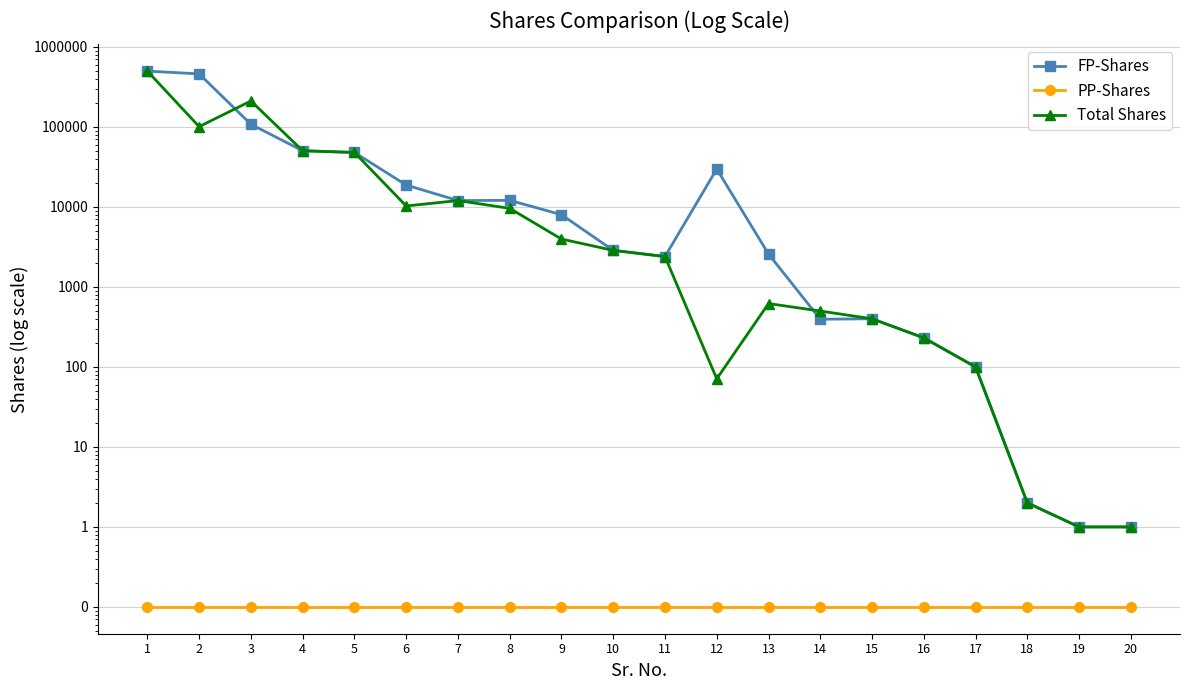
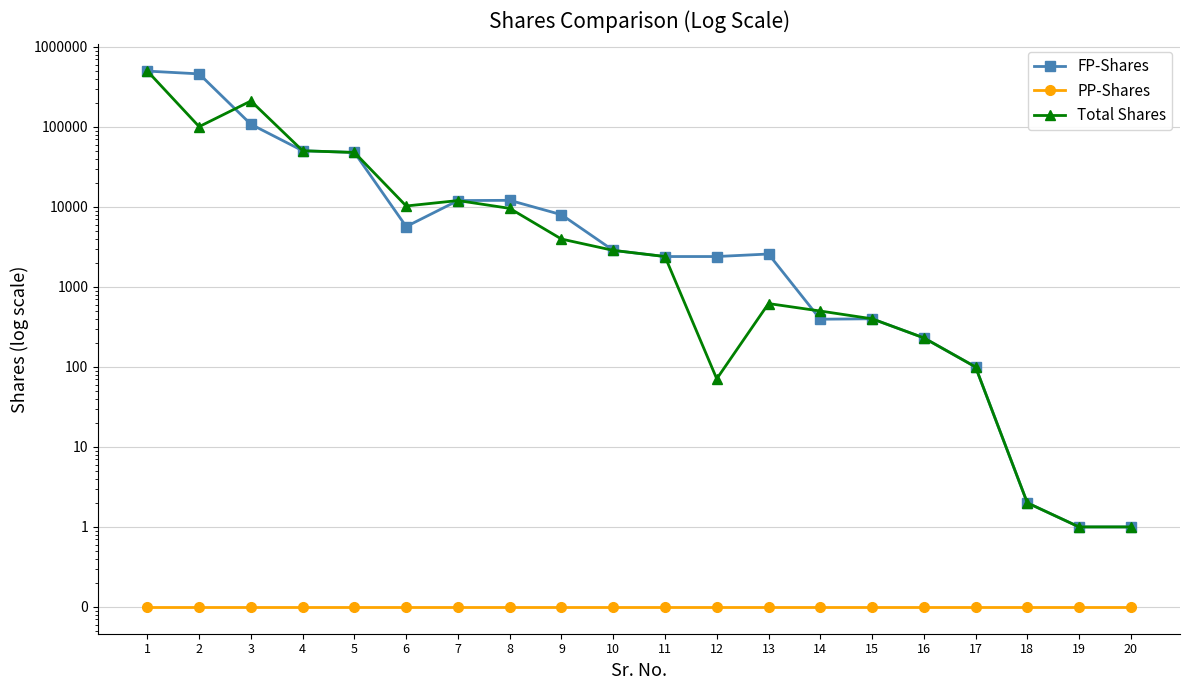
  {
    "FP-Shares": {
      "2": 500000,
      "3": 110000,
-     "6": 19000,
+     "6": 6000,
      "8": 12000,
      "9": 8000,
-     "12": 30000,
+     "12": 2400,
      "13": 2600,
      "14": 400
    },
    "PP-Shares": {
      "1": 0.10,
      "2": 0.10,
      "3": 0.10,
      "4": 0.10,
      "5": 0.10,
      "6": 0.10,
      "7": 0.10,
      "8": 0.10,
      "9": 0.10,
      "10": 0.10,
      "11": 0.10,
      "12": 0.10,
      "13": 0.10,
      "14": 0.10,
      "15": 0.10,
      "16": 0.10,
      "17": 0.10,
      "18": 0.10,
      "19": 0.10,
      "20": 0.10
    },
    "Total Shares": {
      "2": 100000,
      "3": 210000,
      "6": 10000,
      "8": 10000,
      "9": 4000,
      "12": 70,
      "13": 600,
      "14": 500
    }
  }
